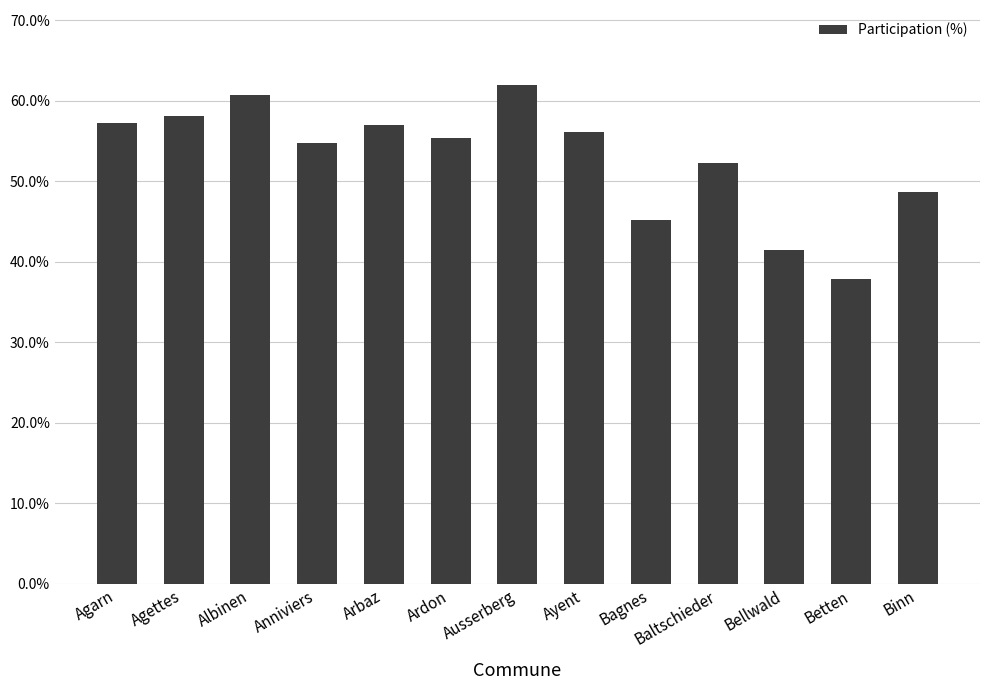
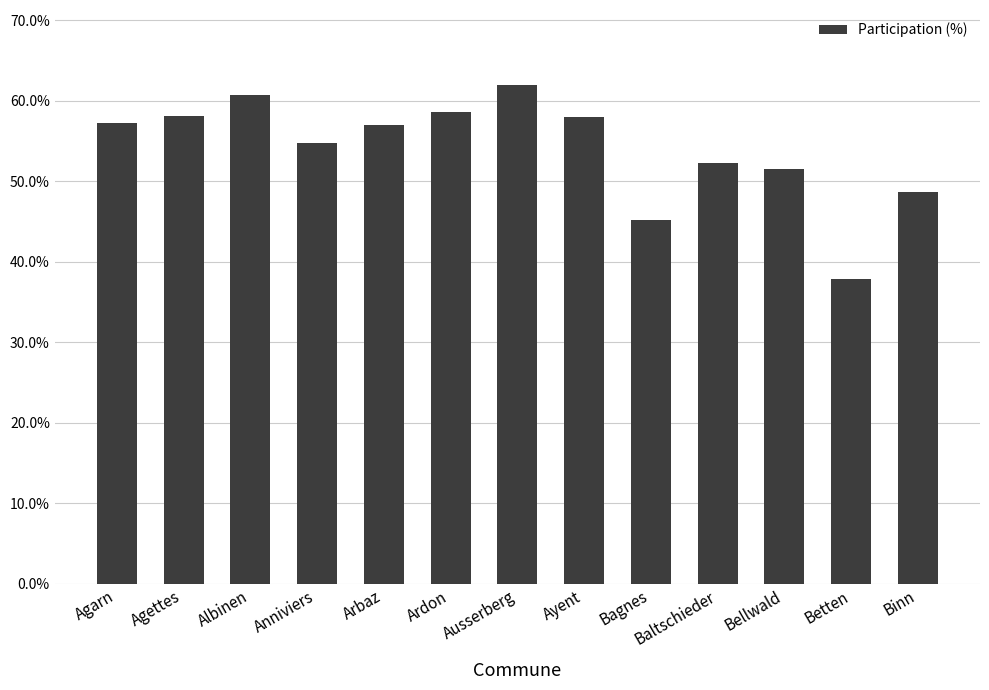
  {
    "Agarn": "57%",
    "Agettes": "58%",
    "Albinen": "61%",
    "Anniviers": "55%",
    "Arbaz": "57%",
-   "Ardon": "55%",
+   "Ardon": "59%",
    "Ausserberg": "62%",
-   "Ayent": "56%",
+   "Ayent": "58%",
    "Bagnes": "45%",
    "Baltschieder": "52%",
-   "Bellwald": "41%",
+   "Bellwald": "52%",
    "Betten": "38%",
    "Binn": "49%"
  }
